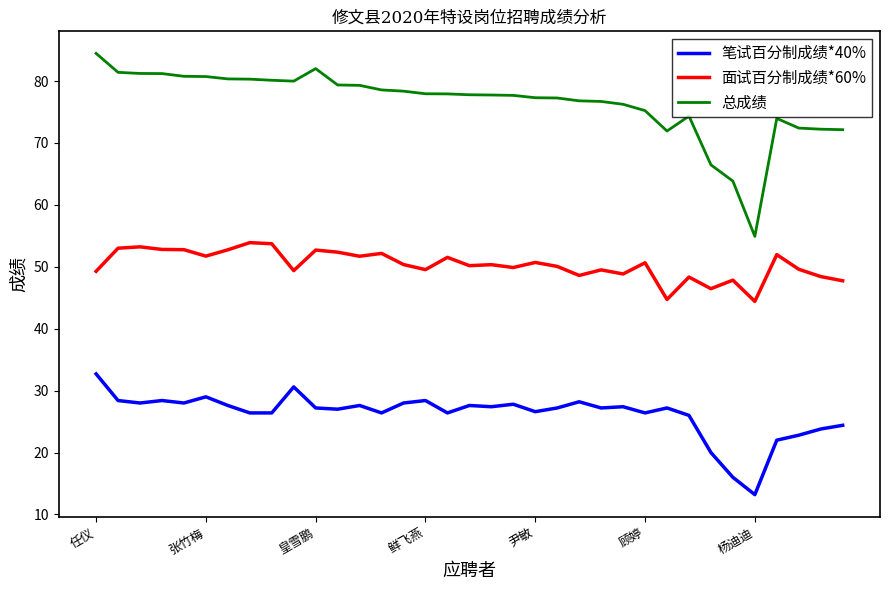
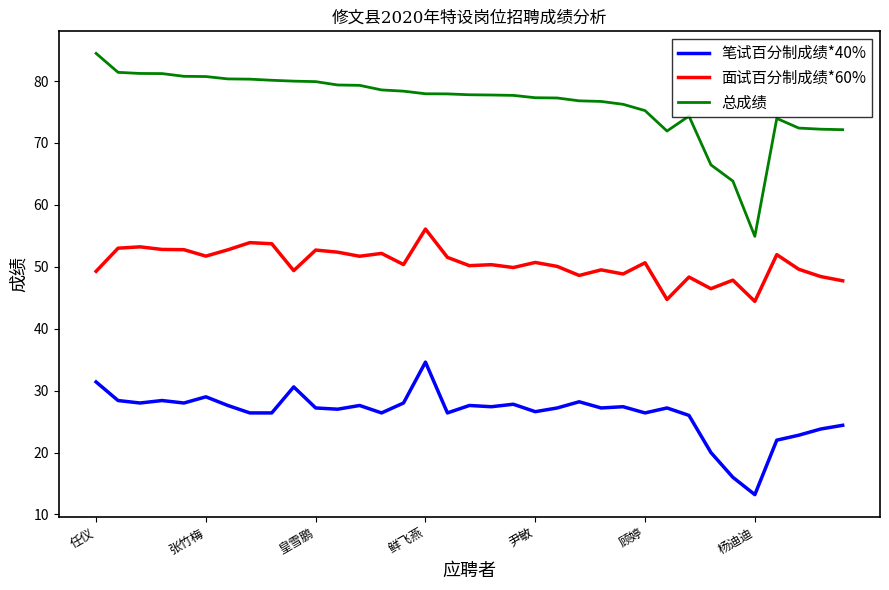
  {
    "笔试百分制成绩*40%": {
-     "任仪": 33,
+     "任仪": 31,
      "张竹梅": 29,
      "皇雪鹏": 27,
-     "鲜飞燕": 28,
+     "鲜飞燕": 35,
      "尹敏": 27,
      "顾婷": 26,
      "杨迪迪": 13
    },
    "面试百分制成绩*60%": {
      "任仪": 49,
      "张竹梅": 52,
      "皇雪鹏": 53,
-     "鲜飞燕": 50,
+     "鲜飞燕": 56,
      "尹敏": 51,
      "顾婷": 51,
      "杨迪迪": 44
    },
    "总成绩": {
      "任仪": 84,
      "张竹梅": 81,
-     "皇雪鹏": 82,
+     "皇雪鹏": 80,
      "鲜飞燕": 78,
      "尹敏": 77,
      "顾婷": 75,
      "杨迪迪": 55
    }
  }
